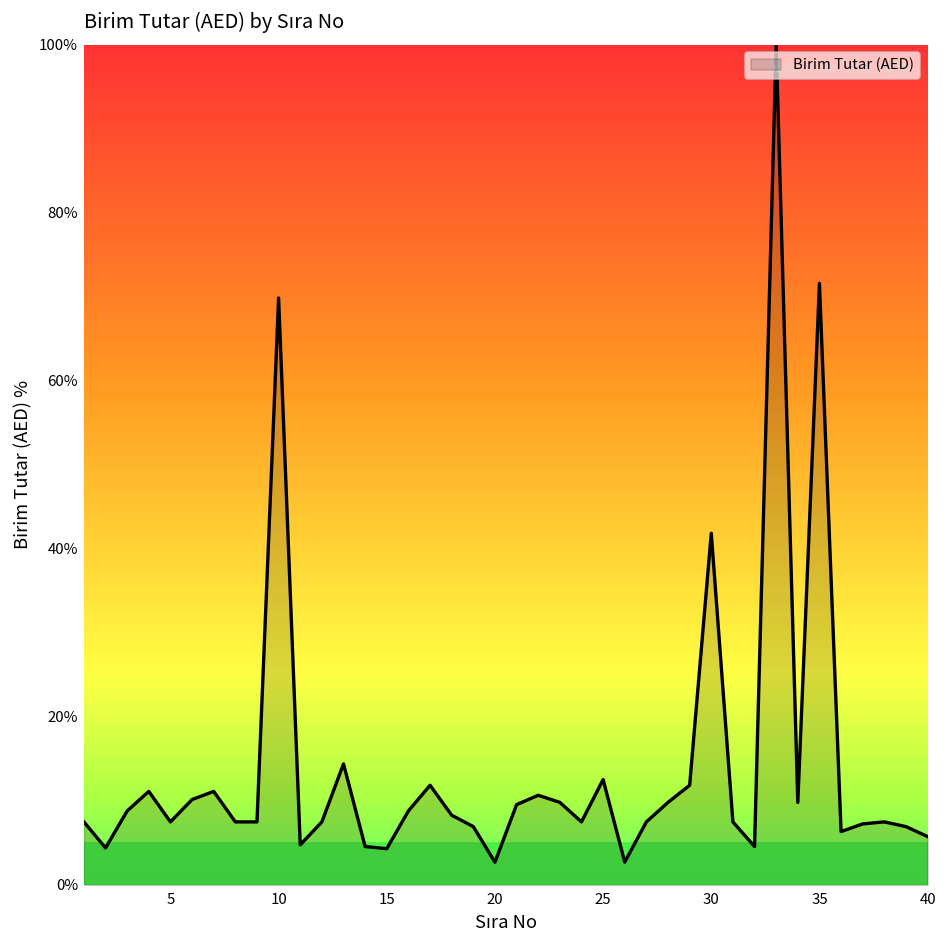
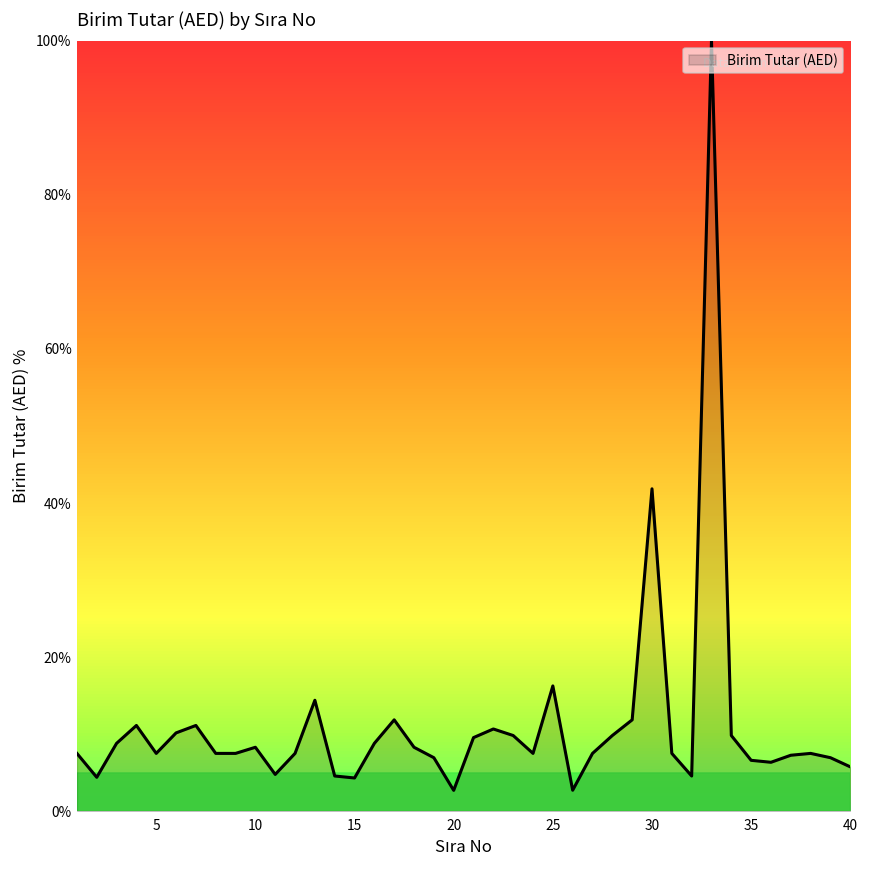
  {
    "5": "8%",
-   "10": "70%",
-   "25": "13%",
+   "10": "8%",
+   "25": "16%",
    "30": "42%",
-   "35": "72%",
+   "35": "7%",
    "40": "6%"
  }
